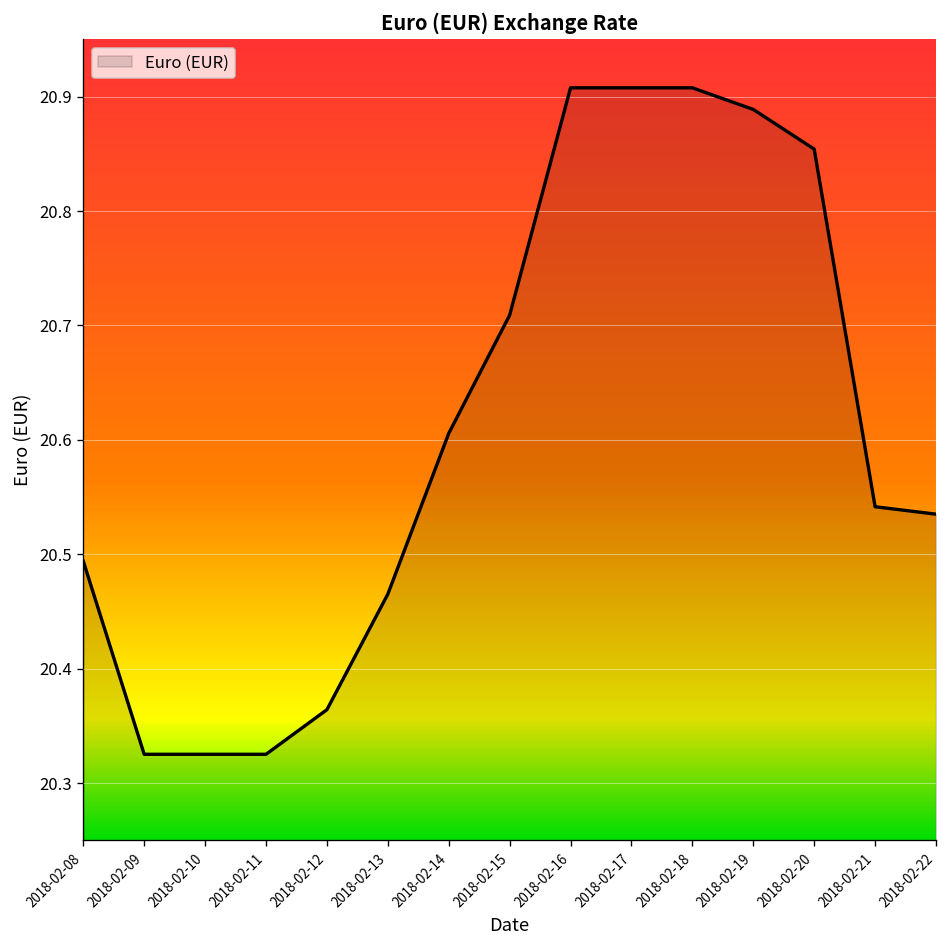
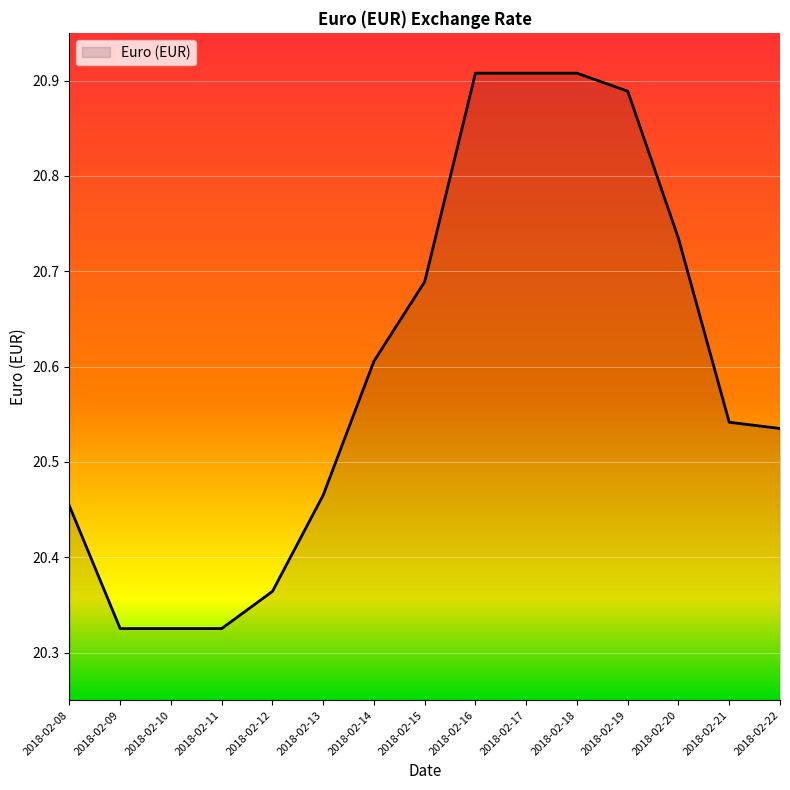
  {
-   "2018-02-08": 20.49,
+   "2018-02-08": 20.45,
    "2018-02-09": 20.33,
    "2018-02-10": 20.33,
    "2018-02-11": 20.33,
    "2018-02-12": 20.36,
    "2018-02-13": 20.47,
    "2018-02-14": 20.61,
-   "2018-02-15": 20.71,
+   "2018-02-15": 20.69,
    "2018-02-16": 20.91,
    "2018-02-17": 20.91,
    "2018-02-18": 20.91,
    "2018-02-19": 20.89,
-   "2018-02-20": 20.85,
+   "2018-02-20": 20.73,
    "2018-02-21": 20.54,
    "2018-02-22": 20.54
  }
